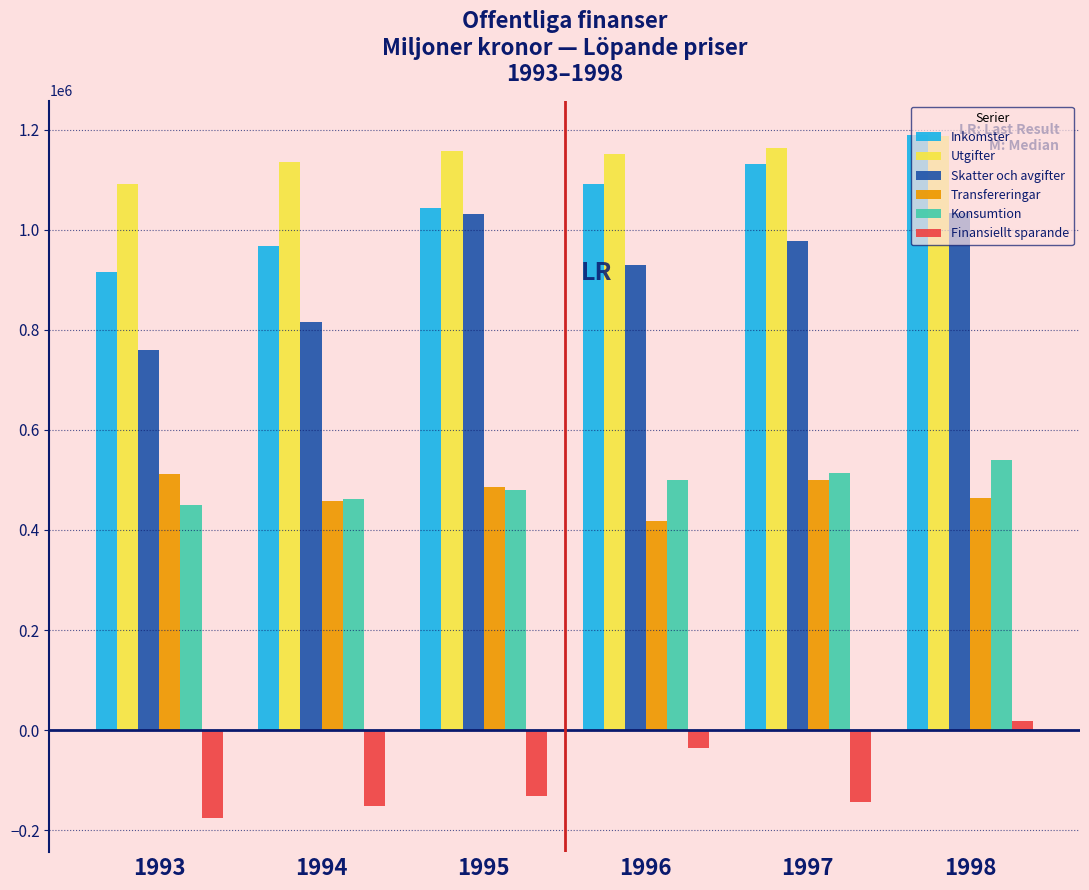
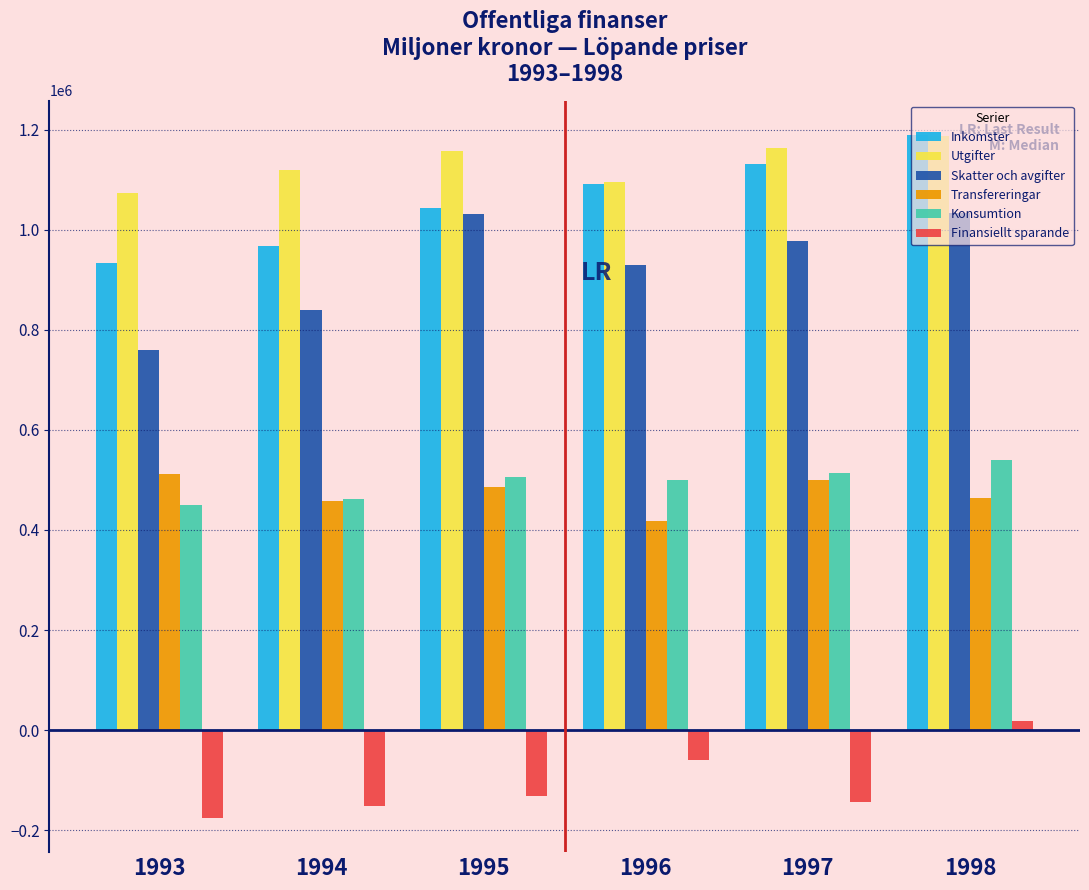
  {
    "Inkomster": {
-     "1993": 920000,
+     "1993": 930000,
      "1994": 970000,
      "1995": 1040000,
      "1996": 1090000,
      "1997": 1130000
    },
    "Utgifter": {
-     "1993": 1090000,
-     "1994": 1140000,
+     "1993": 1070000,
+     "1994": 1120000,
      "1995": 1160000,
-     "1996": 1150000,
+     "1996": 1090000,
      "1997": 1160000
    },
    "Skatter och avgifter": {
      "1993": 760000,
-     "1994": 810000,
+     "1994": 840000,
      "1995": 1030000,
      "1996": 930000,
      "1997": 980000
    },
    "Transfereringar": {
      "1993": 510000,
      "1994": 460000,
      "1995": 490000,
      "1996": 420000,
      "1997": 500000,
      "1998": 460000
    },
    "Konsumtion": {
      "1993": 450000,
      "1994": 460000,
-     "1995": 480000,
+     "1995": 510000,
      "1996": 500000,
      "1997": 510000,
      "1998": 540000
    },
    "Finansiellt sparande": {
      "1993": -180000,
      "1994": -150000,
      "1995": -130000,
-     "1996": -40000,
+     "1996": -60000,
      "1997": -140000,
      "1998": 20000
    }
  }
